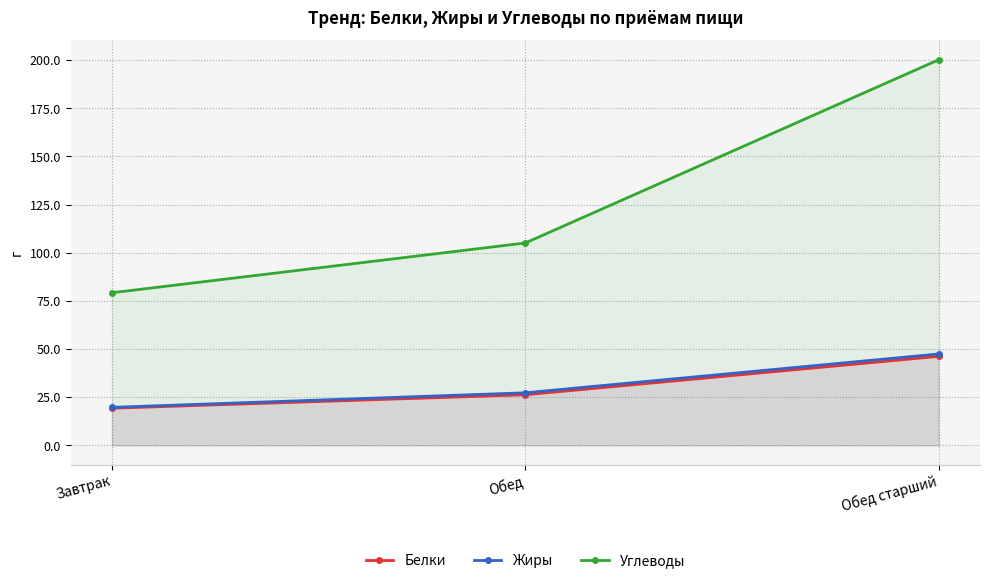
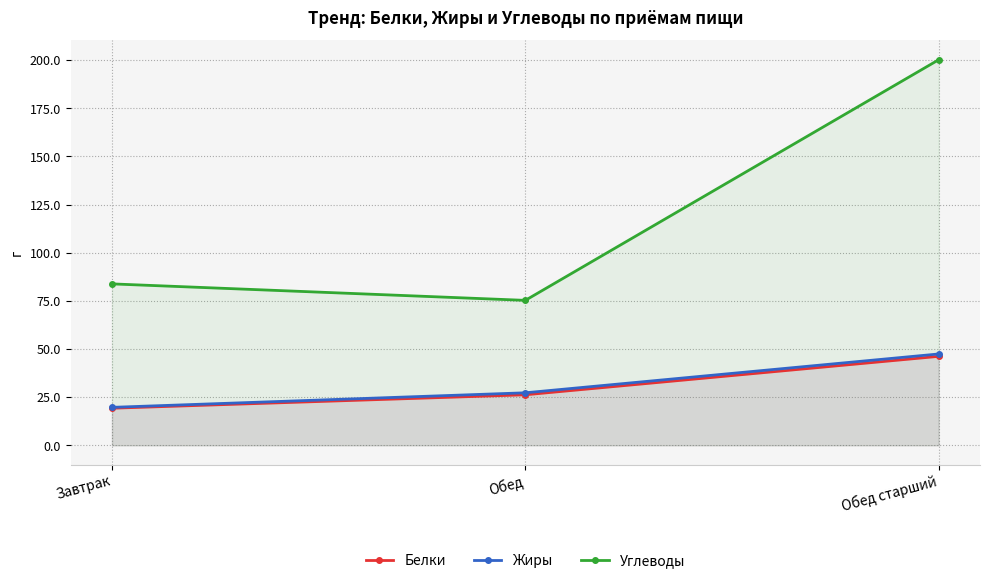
  {
    "Углеводы": {
-     "Завтрак": 79,
-     "Обед": 105,
+     "Завтрак": 84,
+     "Обед": 75,
      "Обед старший": 200
    }
  }
